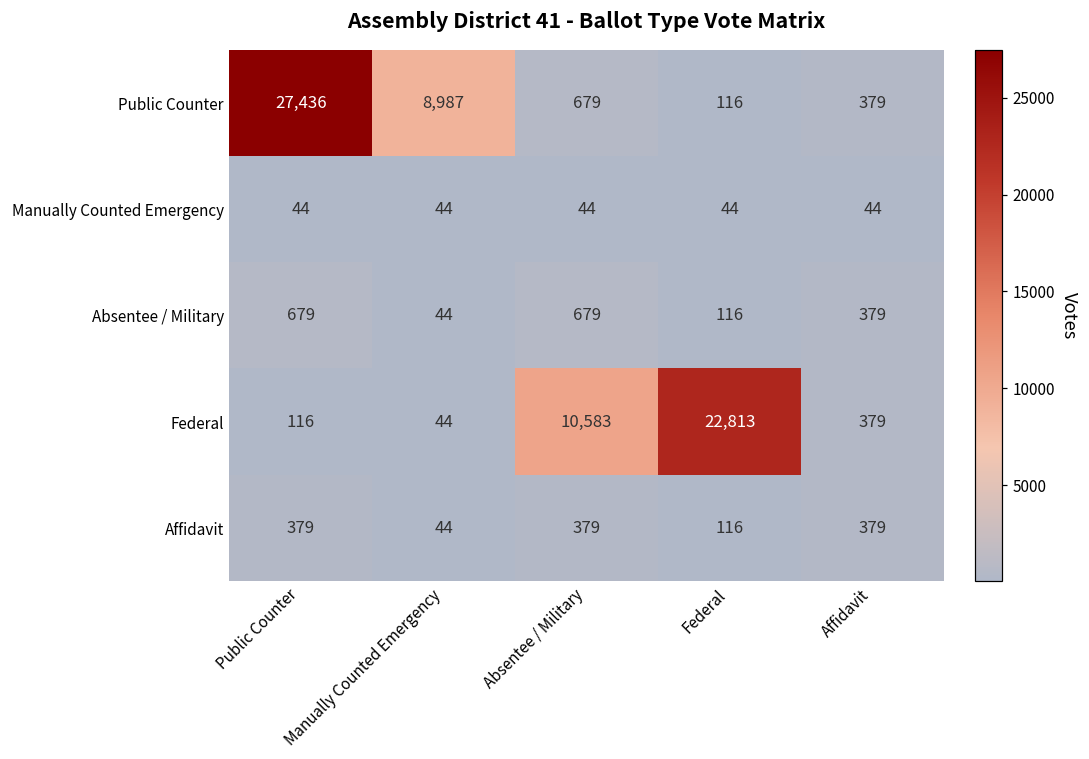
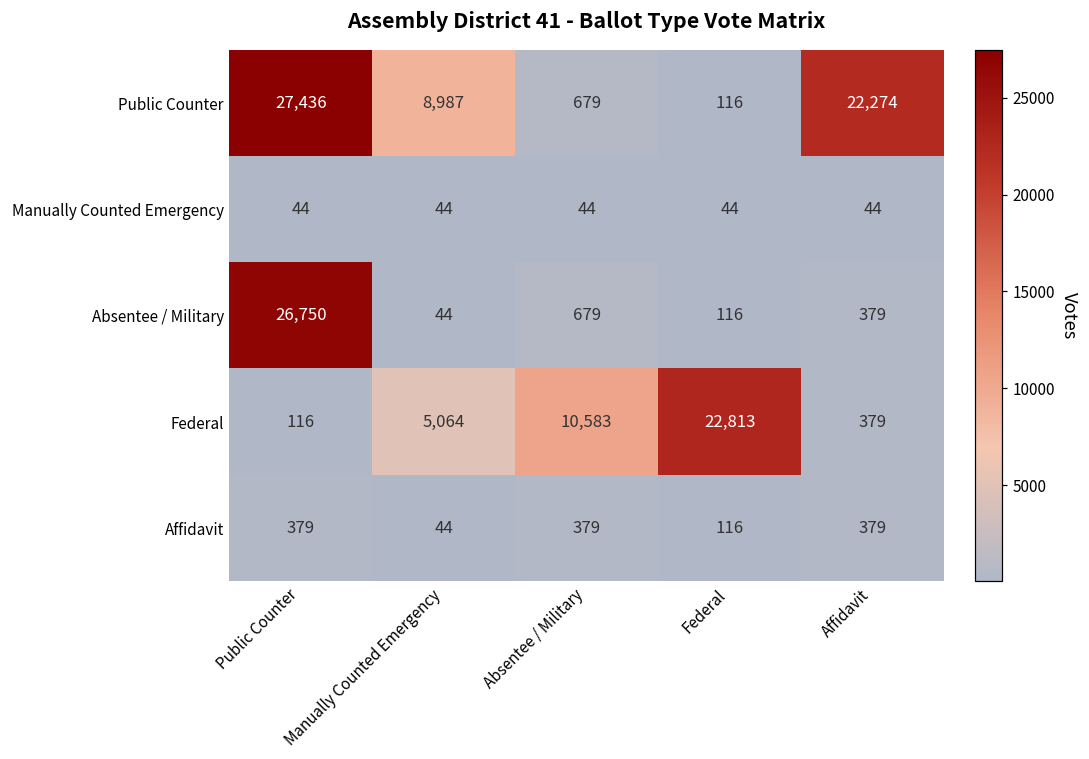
  {
    "Public Counter": {
      "Public Counter": "27,436",
      "Manually Counted Emergency": "8,987",
      "Absentee / Military": "679",
      "Federal": "116",
-     "Affidavit": "379"
+     "Affidavit": "22,274"
    },
    "Manually Counted Emergency": {
      "Public Counter": "44",
      "Manually Counted Emergency": "44",
      "Absentee / Military": "44",
      "Federal": "44",
      "Affidavit": "44"
    },
    "Absentee / Military": {
-     "Public Counter": "679",
+     "Public Counter": "26,750",
      "Manually Counted Emergency": "44",
      "Absentee / Military": "679",
      "Federal": "116",
      "Affidavit": "379"
    },
    "Federal": {
      "Public Counter": "116",
-     "Manually Counted Emergency": "44",
+     "Manually Counted Emergency": "5,064",
      "Absentee / Military": "10,583",
      "Federal": "22,813",
      "Affidavit": "379"
    },
    "Affidavit": {
      "Public Counter": "379",
      "Manually Counted Emergency": "44",
      "Absentee / Military": "379",
      "Federal": "116",
      "Affidavit": "379"
    }
  }
